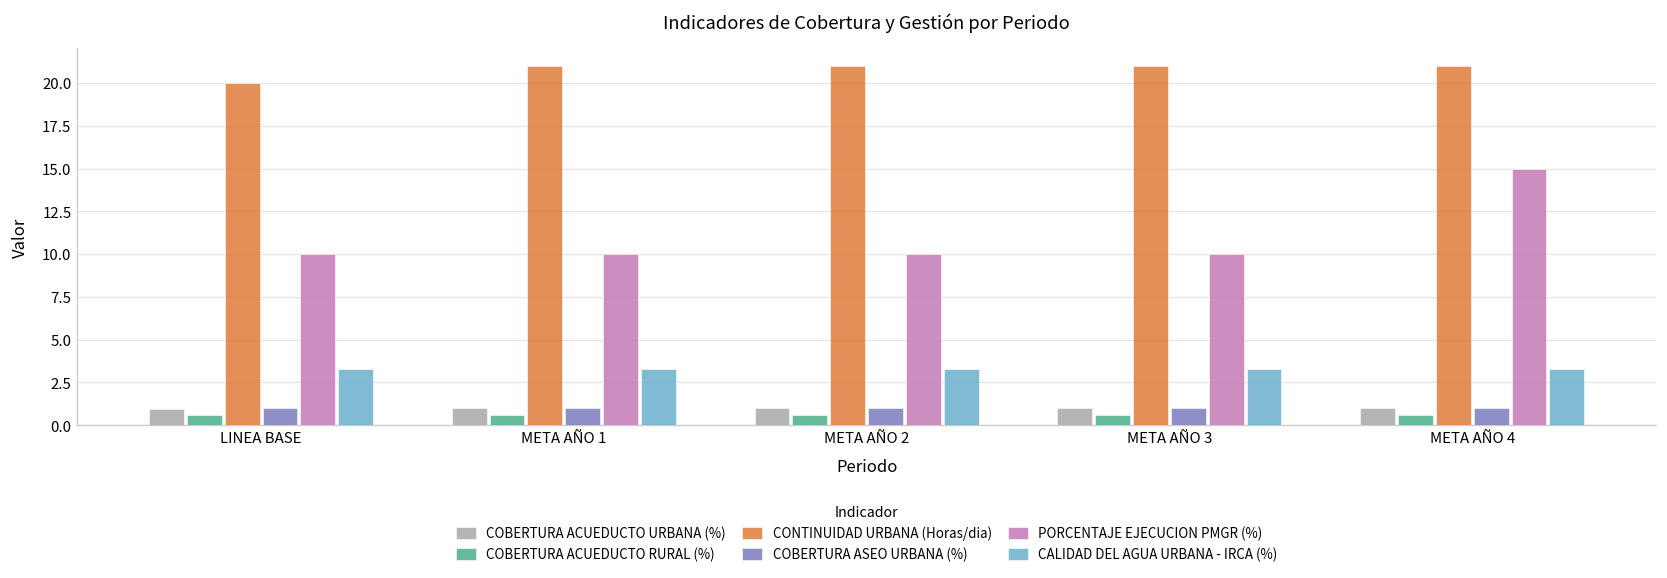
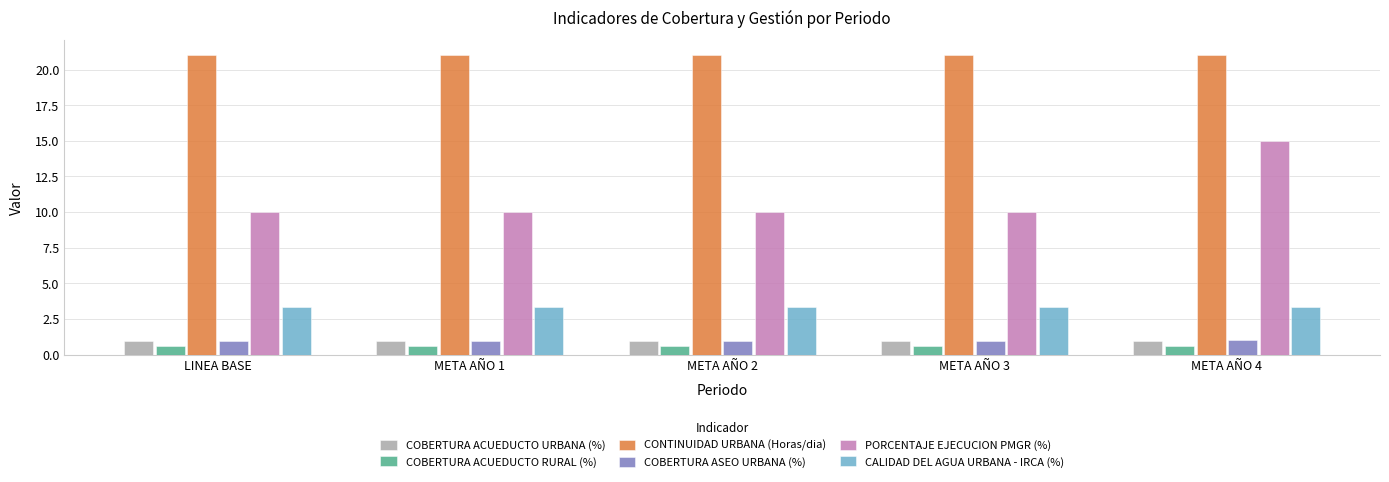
  {
    "COBERTURA ACUEDUCTO RURAL (%)": {
      "LINEA BASE": 0.6,
      "META AÑO 1": 0.6,
      "META AÑO 2": 0.6,
      "META AÑO 3": 0.6,
      "META AÑO 4": 0.6
    },
    "CONTINUIDAD URBANA (Horas/dia)": {
-     "LINEA BASE": 20,
+     "LINEA BASE": 21,
      "META AÑO 1": 21,
      "META AÑO 2": 21,
      "META AÑO 3": 21,
      "META AÑO 4": 21
    }
  }
